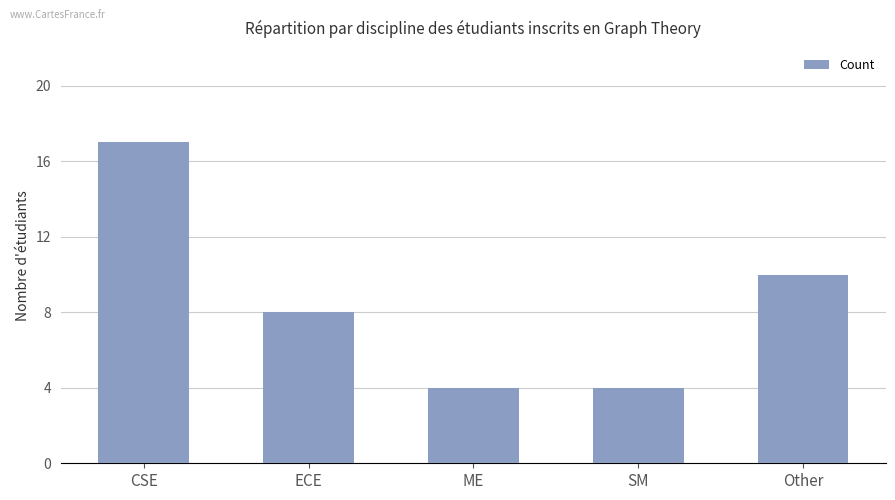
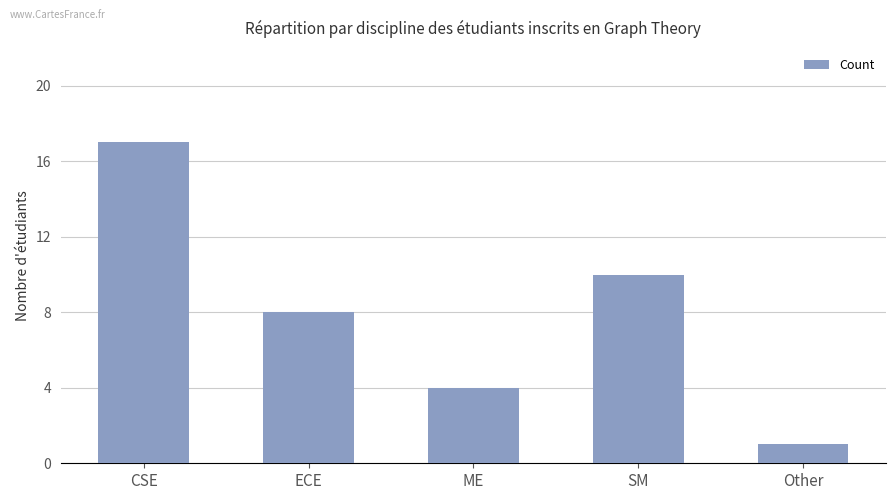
  {
    "CSE": 17,
    "ECE": 8,
    "ME": 4,
-   "SM": 4,
-   "Other": 10
+   "SM": 10,
+   "Other": 1
  }
